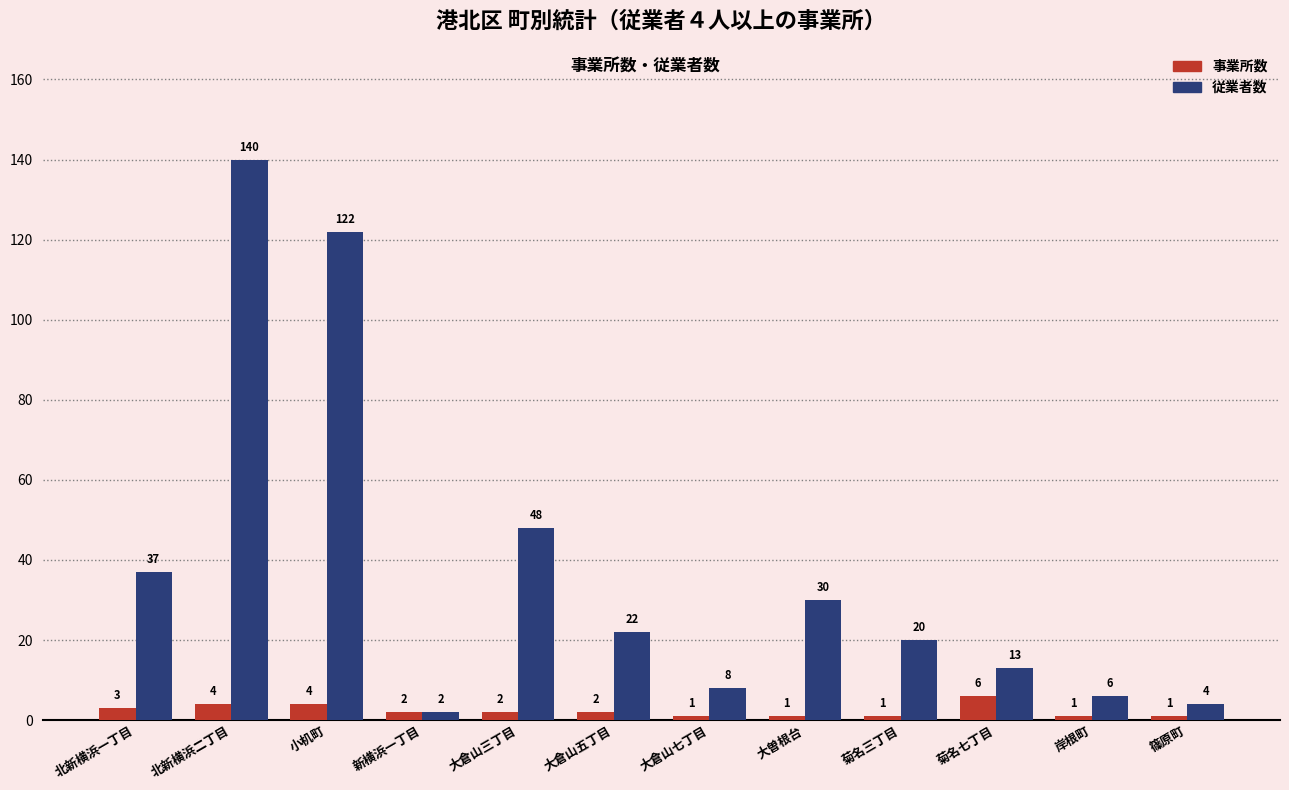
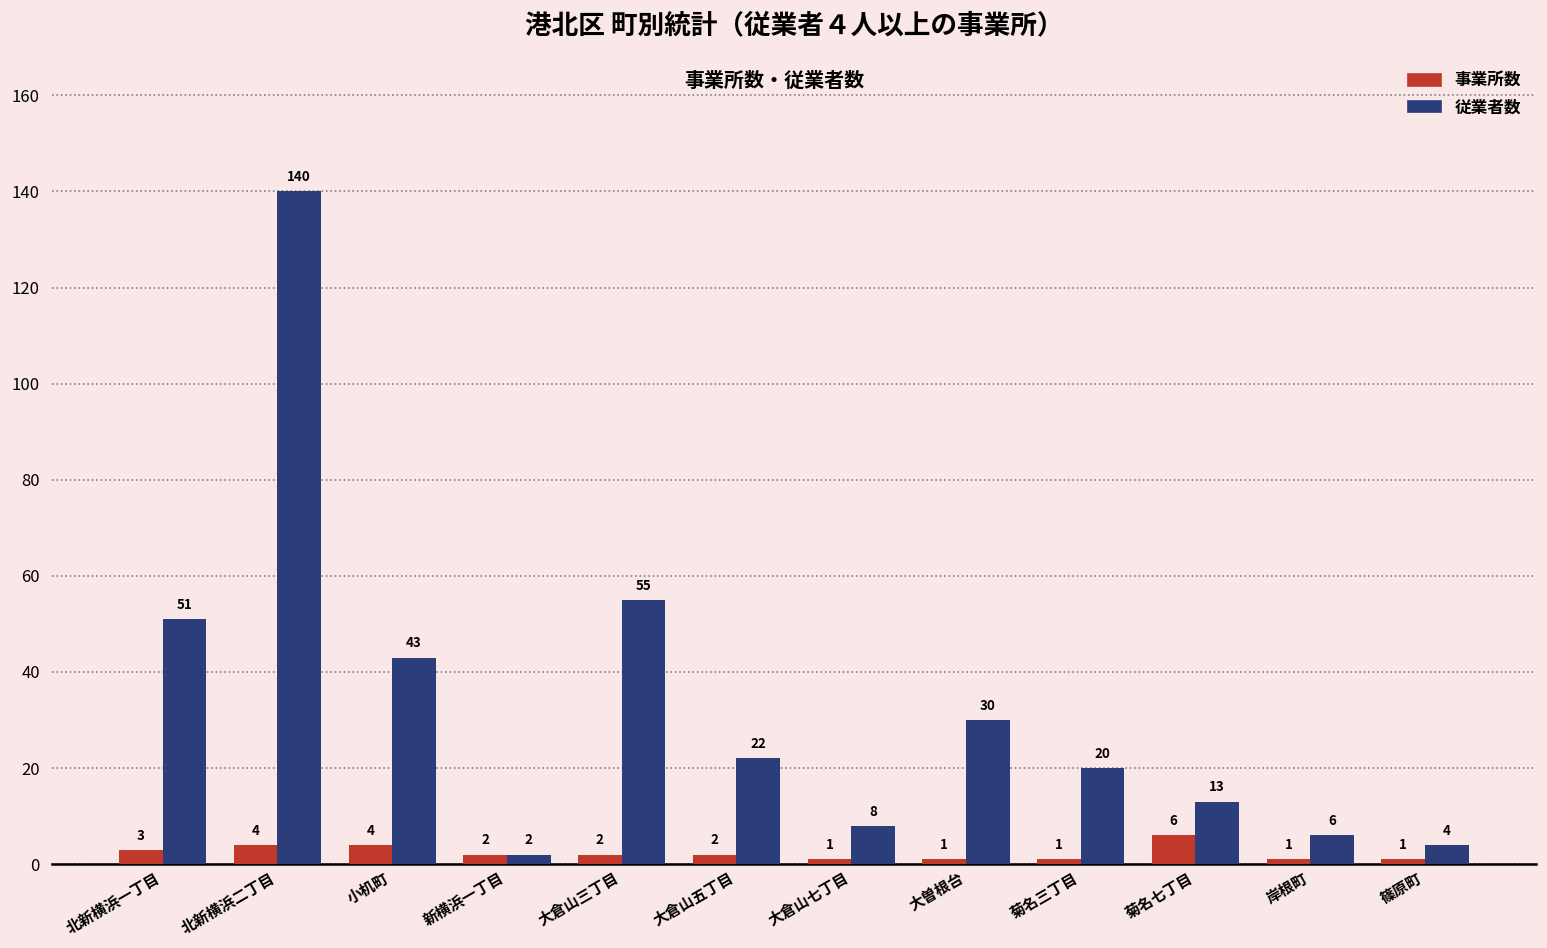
  {
    "事業所数": {
      "北新横浜一丁目": 3,
      "北新横浜二丁目": 4,
      "小机町": 4,
      "新横浜一丁目": 2,
      "大倉山三丁目": 2,
      "大倉山五丁目": 2,
      "大倉山七丁目": 1,
      "大曽根台": 1,
      "菊名三丁目": 1,
      "菊名七丁目": 6,
      "岸根町": 1,
      "篠原町": 1
    },
    "従業者数": {
-     "北新横浜一丁目": 37,
+     "北新横浜一丁目": 51,
      "北新横浜二丁目": 140,
-     "小机町": 122,
+     "小机町": 43,
      "新横浜一丁目": 2,
-     "大倉山三丁目": 48,
+     "大倉山三丁目": 55,
      "大倉山五丁目": 22,
      "大倉山七丁目": 8,
      "大曽根台": 30,
      "菊名三丁目": 20,
      "菊名七丁目": 13,
      "岸根町": 6,
      "篠原町": 4
    }
  }
